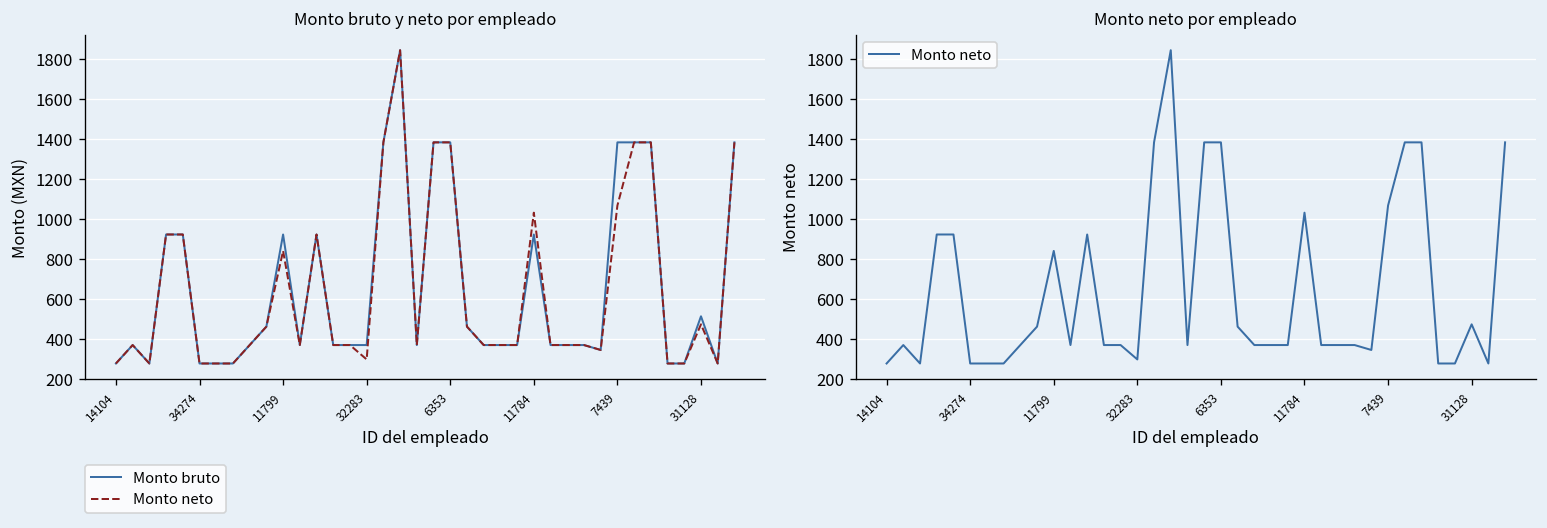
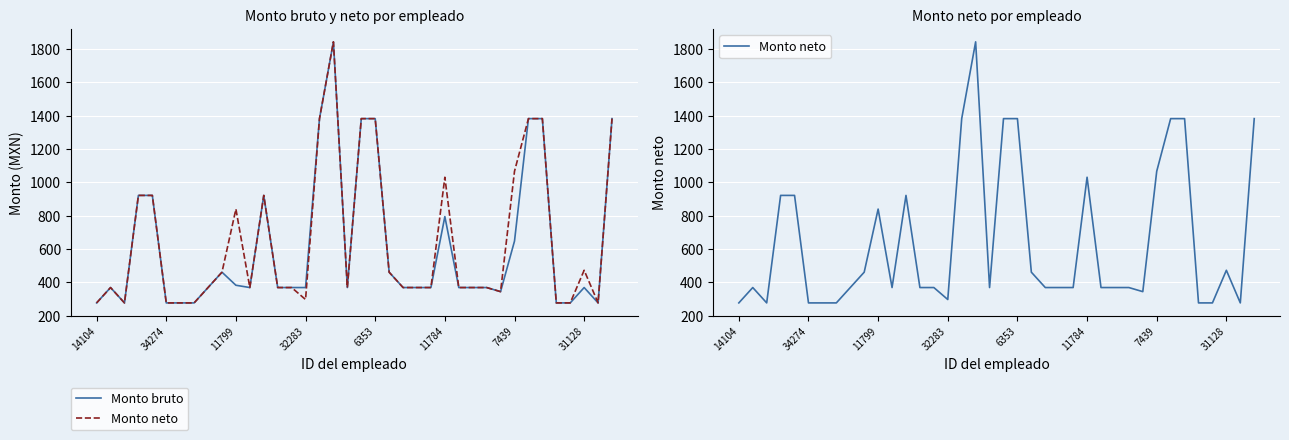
  {
    "Monto bruto y neto por empleado": {
      "Monto bruto": {
-       "11799": 920,
+       "11799": 380,
        "32283": 370,
-       "11784": 920,
-       "7439": 1380,
-       "31128": 510
+       "11784": 790,
+       "7439": 650,
+       "31128": 370
      }
    },
    "Monto neto por empleado": {
      "14104": 280,
      "34274": 280,
      "11799": 840,
      "32283": 300,
      "6353": 1380,
      "11784": 1030,
      "7439": 1070,
      "31128": 470
    }
  }
